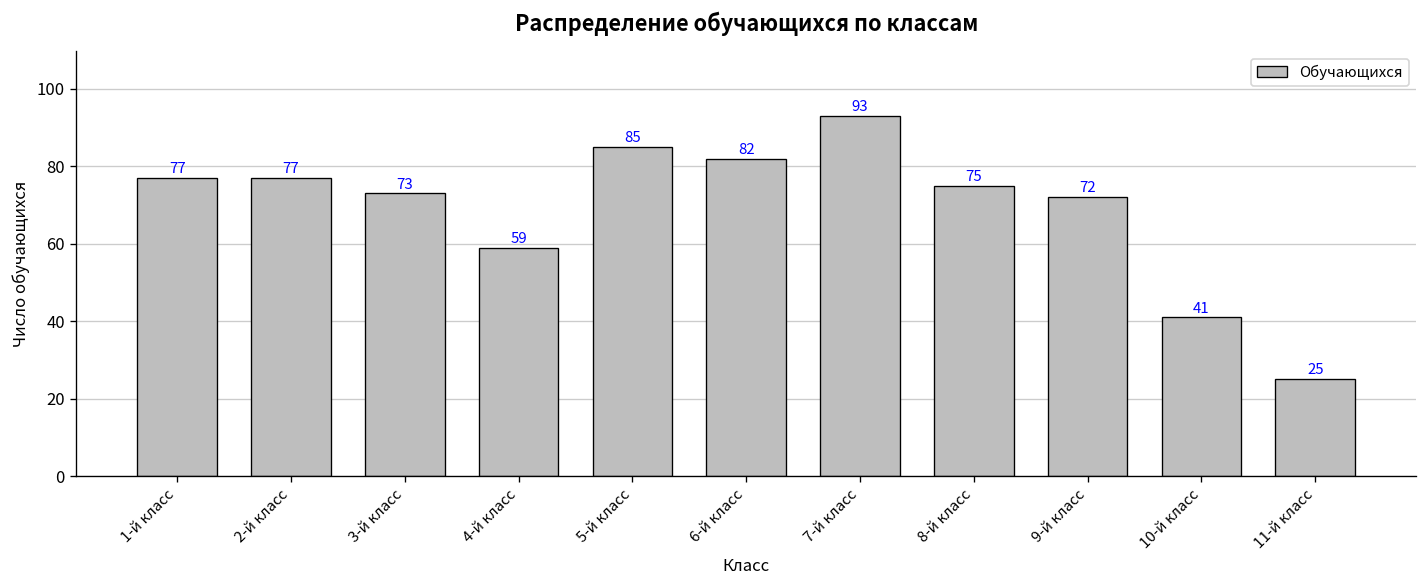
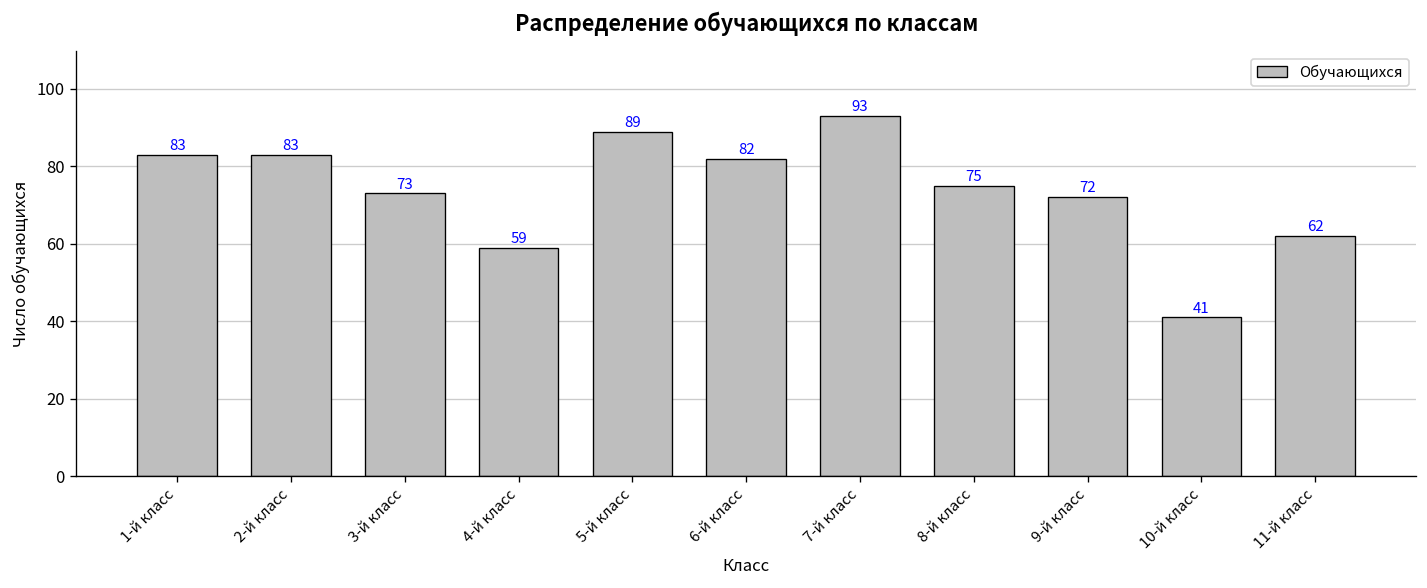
  {
-   "1-й класс": 77,
-   "2-й класс": 77,
+   "1-й класс": 83,
+   "2-й класс": 83,
    "3-й класс": 73,
    "4-й класс": 59,
-   "5-й класс": 85,
+   "5-й класс": 89,
    "6-й класс": 82,
    "7-й класс": 93,
    "8-й класс": 75,
    "9-й класс": 72,
    "10-й класс": 41,
-   "11-й класс": 25
+   "11-й класс": 62
  }
